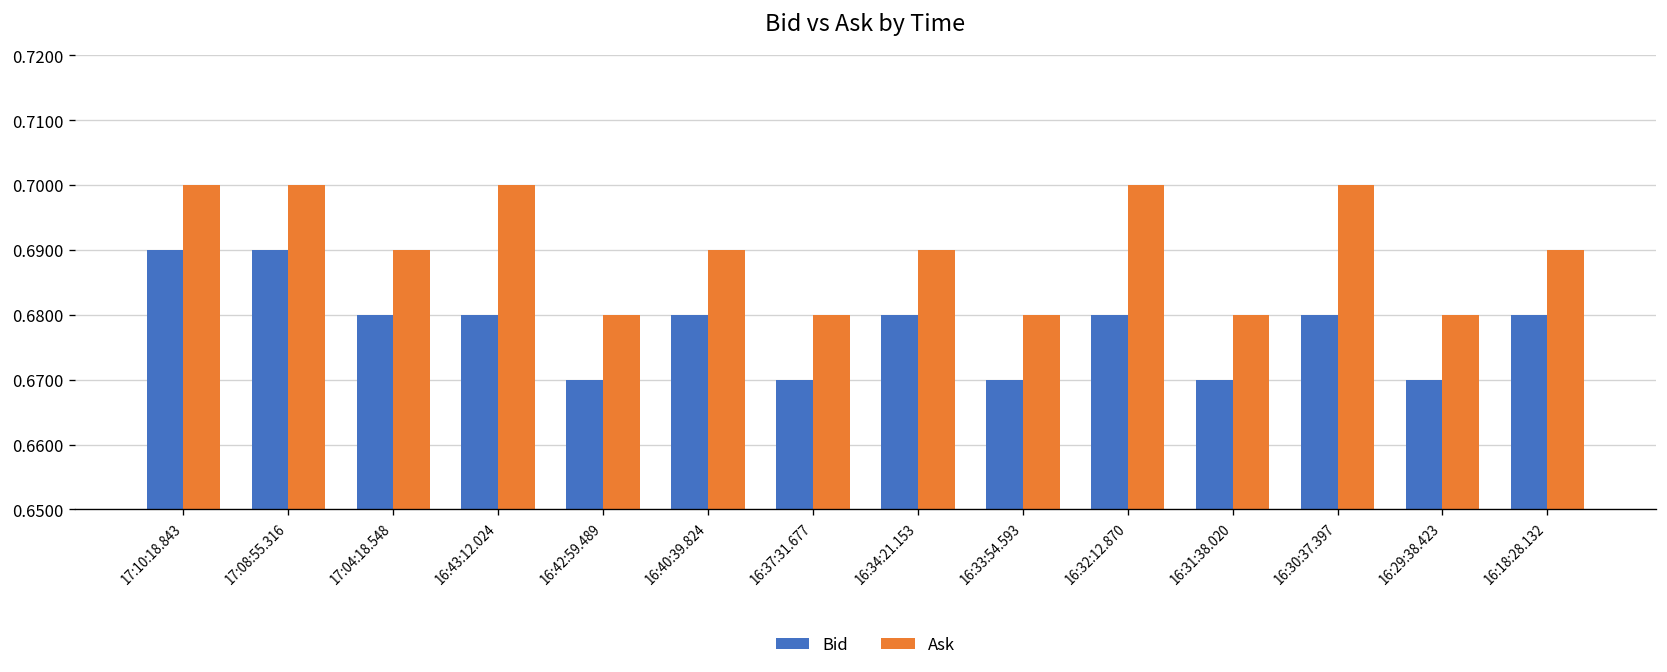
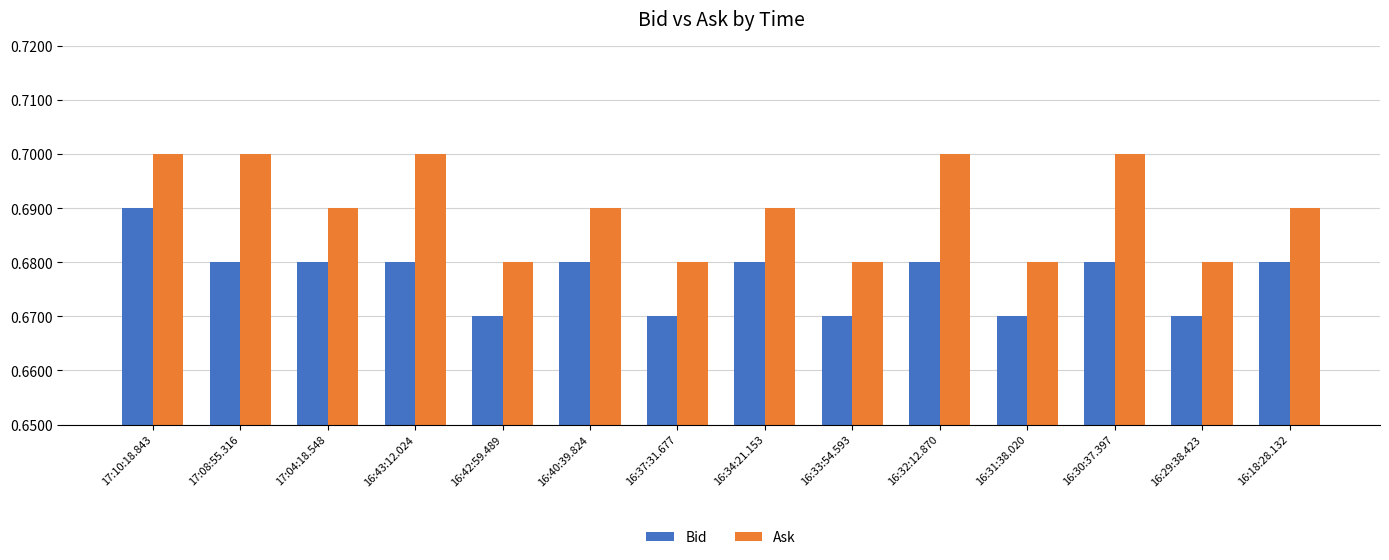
  {
    "Bid": {
      "17:10:18.843": 0.69,
-     "17:08:55.316": 0.69,
+     "17:08:55.316": 0.68,
      "17:04:18.548": 0.68,
      "16:43:12.024": 0.68,
      "16:42:59.489": 0.67,
      "16:40:39.824": 0.68,
      "16:37:31.677": 0.67,
      "16:34:21.153": 0.68,
      "16:33:54.593": 0.67,
      "16:32:12.870": 0.68,
      "16:31:38.020": 0.67,
      "16:30:37.397": 0.68,
      "16:29:38.423": 0.67,
      "16:18:28.132": 0.68
    },
    "Ask": {
      "17:10:18.843": 0.70,
      "17:08:55.316": 0.70,
      "17:04:18.548": 0.69,
      "16:43:12.024": 0.70,
      "16:42:59.489": 0.68,
      "16:40:39.824": 0.69,
      "16:37:31.677": 0.68,
      "16:34:21.153": 0.69,
      "16:33:54.593": 0.68,
      "16:32:12.870": 0.70,
      "16:31:38.020": 0.68,
      "16:30:37.397": 0.70,
      "16:29:38.423": 0.68,
      "16:18:28.132": 0.69
    }
  }
